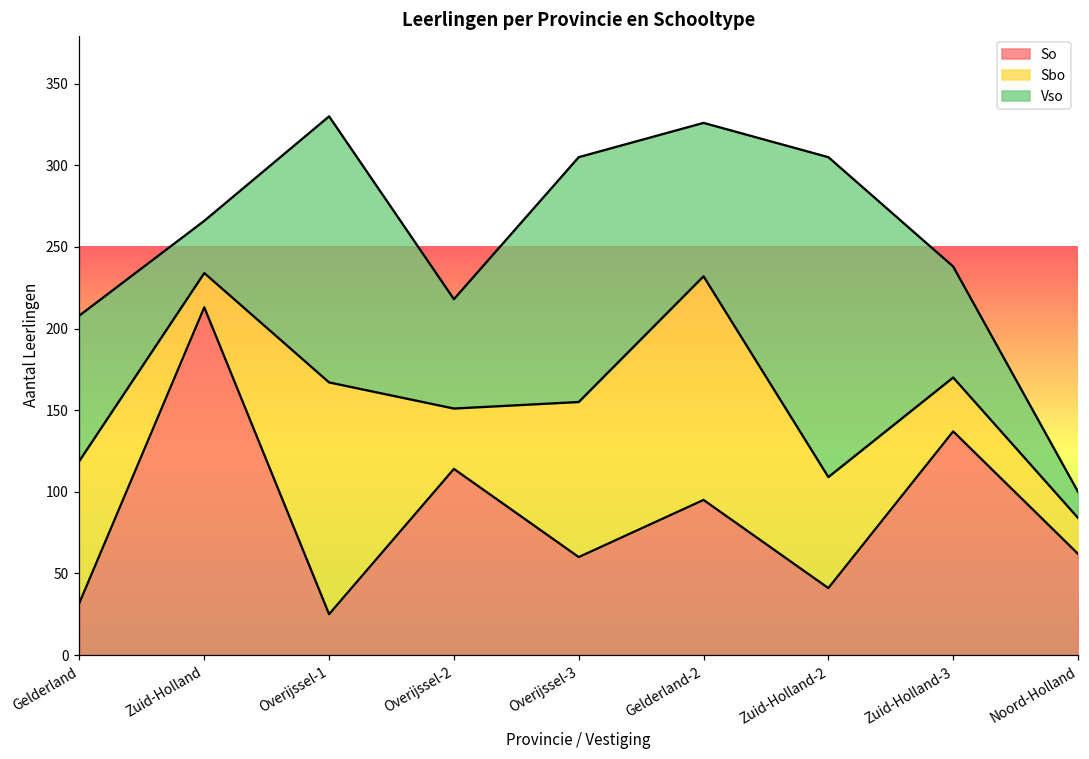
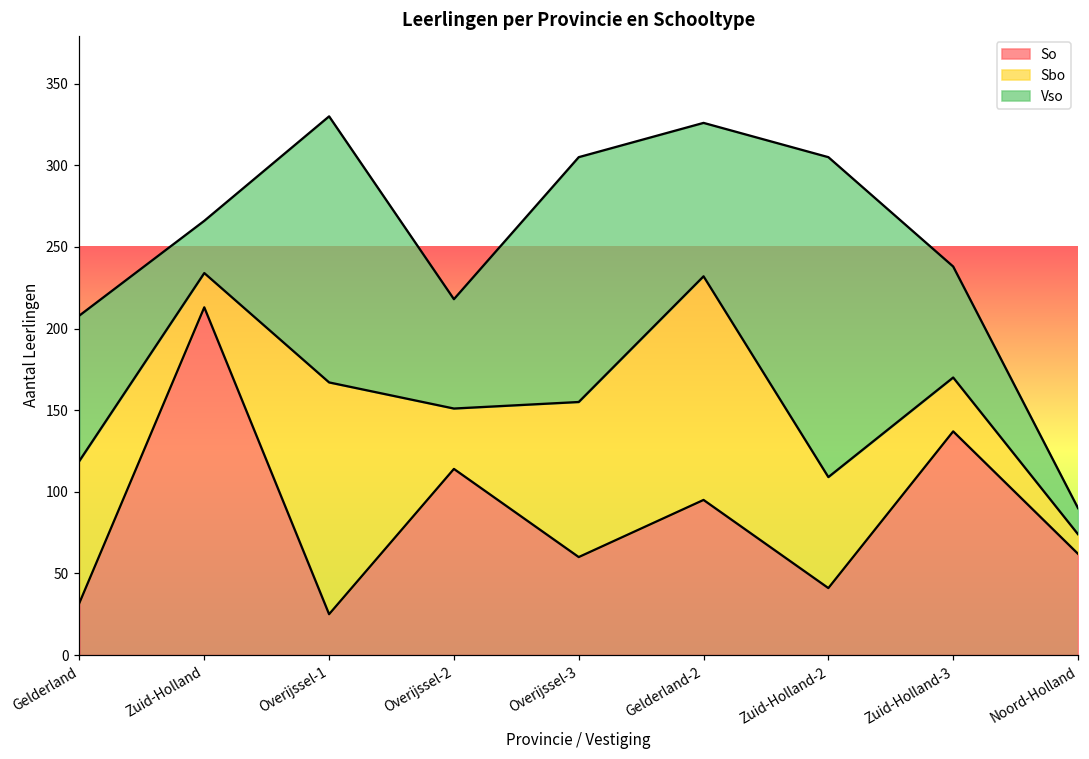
  {
    "So": {
      "Gelderland": 32,
      "Zuid-Holland": 213,
      "Overijssel-1": 25,
      "Overijssel-2": 114,
      "Overijssel-3": 60,
      "Gelderland-2": 95,
      "Zuid-Holland-2": 41,
      "Zuid-Holland-3": 137,
      "Noord-Holland": 62
    },
    "Sbo": {
      "Gelderland": 87,
      "Zuid-Holland": 21,
      "Overijssel-1": 142,
      "Overijssel-2": 37,
      "Overijssel-3": 95,
      "Gelderland-2": 137,
      "Zuid-Holland-2": 68,
      "Zuid-Holland-3": 33,
-     "Noord-Holland": 22
+     "Noord-Holland": 12
    },
    "Vso": {
      "Gelderland": 89,
      "Zuid-Holland": 32,
      "Overijssel-1": 163,
      "Overijssel-2": 67,
      "Overijssel-3": 150,
      "Gelderland-2": 94,
      "Zuid-Holland-2": 196,
      "Zuid-Holland-3": 68,
      "Noord-Holland": 16
    }
  }
